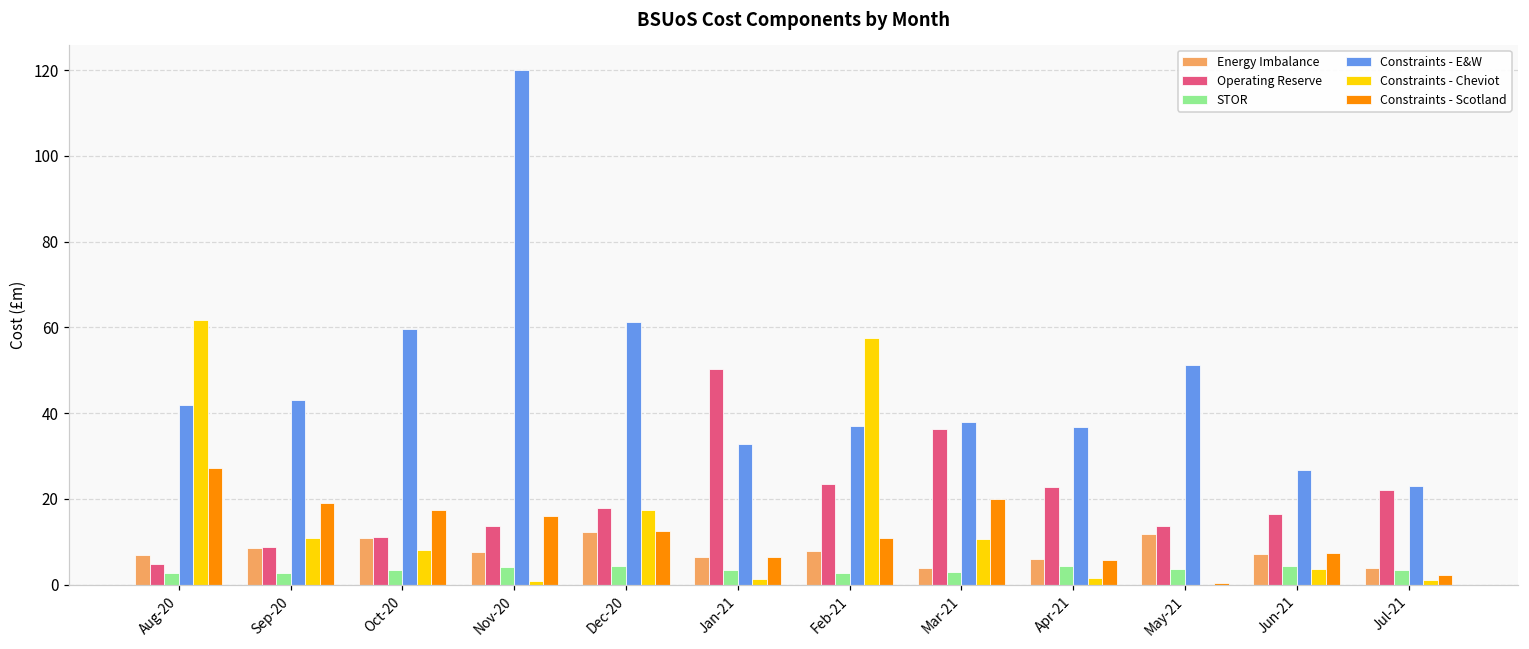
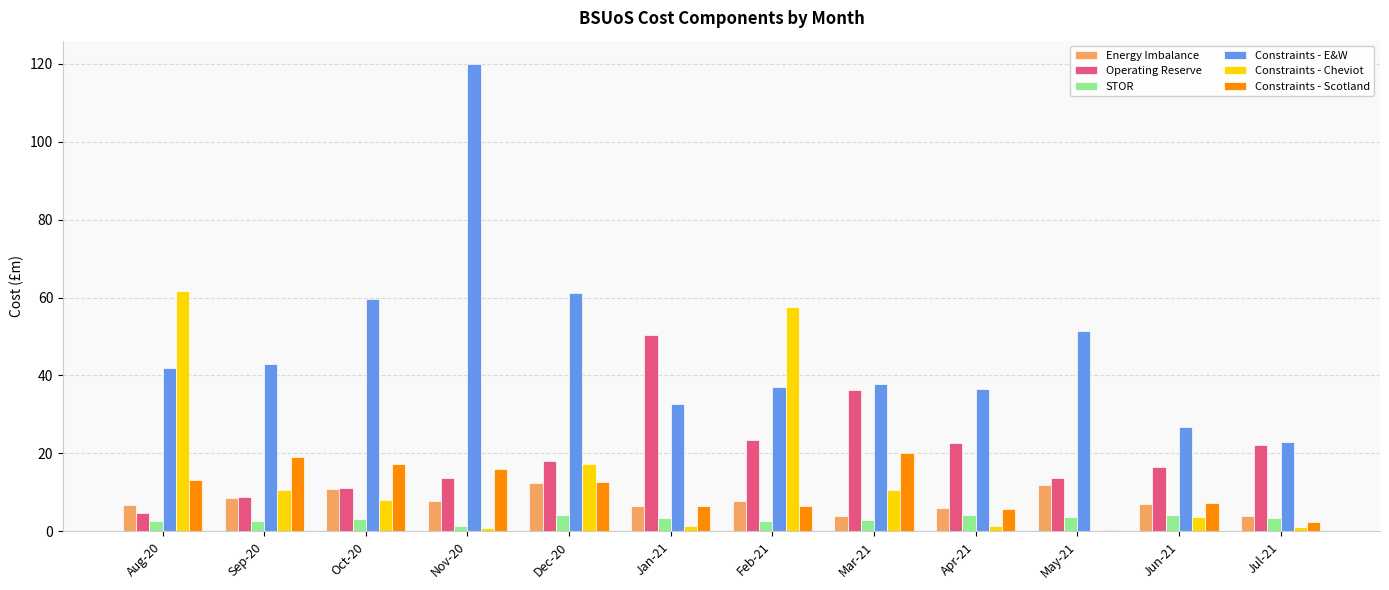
  {
    "Energy Imbalance": {
      "Aug-20": 7,
      "Sep-20": 8,
      "Oct-20": 11,
      "Nov-20": 8,
      "Dec-20": 12,
      "Jan-21": 7,
      "Feb-21": 8,
      "Mar-21": 4,
      "Apr-21": 6,
      "May-21": 12,
      "Jun-21": 7,
      "Jul-21": 4
    },
    "Operating Reserve": {
      "Aug-20": 5,
      "Sep-20": 9,
      "Oct-20": 11,
      "Nov-20": 14,
      "Dec-20": 18,
      "Jan-21": 50,
      "Feb-21": 23,
      "Mar-21": 36,
      "Apr-21": 23,
      "May-21": 14,
      "Jun-21": 17,
      "Jul-21": 22
    },
    "STOR": {
      "Aug-20": 3,
      "Sep-20": 3,
      "Oct-20": 3,
-     "Nov-20": 4,
+     "Nov-20": 1,
      "Dec-20": 4,
      "Jan-21": 3,
      "Feb-21": 3,
      "Mar-21": 3,
      "Apr-21": 4,
      "May-21": 4,
      "Jun-21": 4,
      "Jul-21": 3
    },
    "Constraints - E&W": {
      "Aug-20": 42,
      "Sep-20": 43,
      "Oct-20": 60,
      "Nov-20": 120,
      "Dec-20": 61,
      "Jan-21": 33,
      "Feb-21": 37,
      "Mar-21": 38,
      "Apr-21": 37,
      "May-21": 51,
      "Jun-21": 27,
      "Jul-21": 23
    },
    "Constraints - Cheviot": {
      "Aug-20": 62,
      "Sep-20": 11,
      "Oct-20": 8,
      "Nov-20": 1,
      "Dec-20": 17,
      "Jan-21": 1,
      "Feb-21": 58,
      "Mar-21": 11,
      "Apr-21": 1,
      "May-21": 0,
      "Jun-21": 4,
      "Jul-21": 1
    },
    "Constraints - Scotland": {
-     "Aug-20": 27,
+     "Aug-20": 13,
      "Sep-20": 19,
      "Oct-20": 17,
      "Nov-20": 16,
      "Dec-20": 13,
      "Jan-21": 6,
-     "Feb-21": 11,
+     "Feb-21": 6,
      "Mar-21": 20,
      "Apr-21": 6,
      "Jun-21": 7,
      "Jul-21": 2
    }
  }
